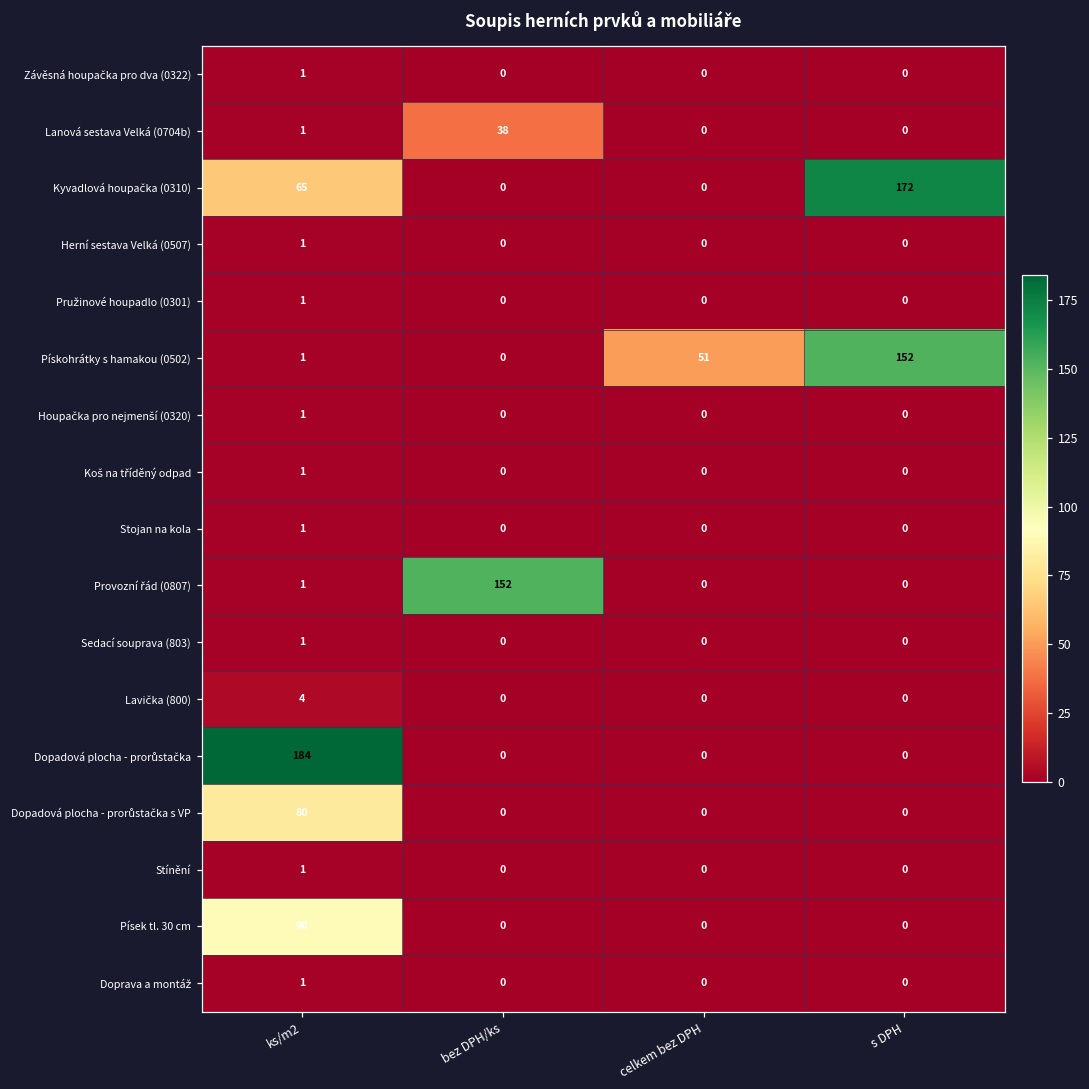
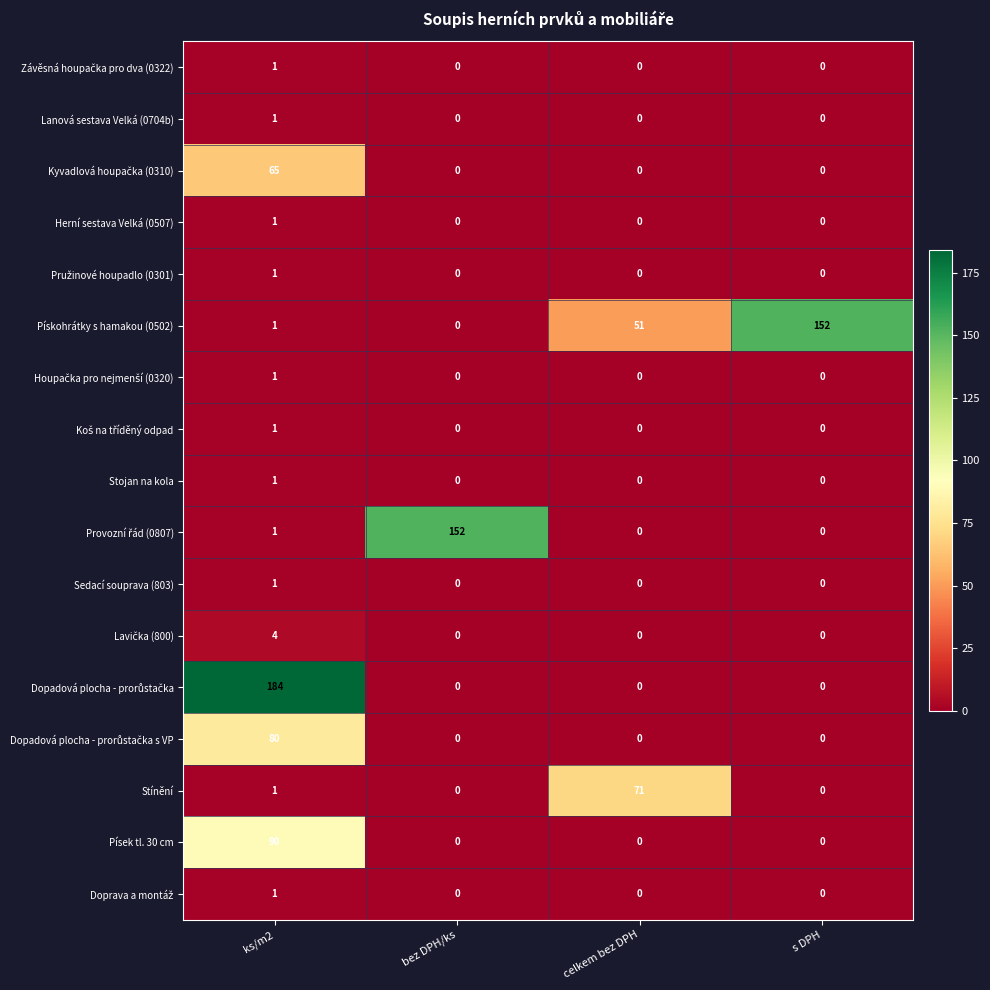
  {
    "Závěsná houpačka pro dva (0322)": {
      "ks/m2": 1,
      "bez DPH/ks": 0,
      "celkem bez DPH": 0,
      "s DPH": 0
    },
    "Lanová sestava Velká (0704b)": {
      "ks/m2": 1,
-     "bez DPH/ks": 38,
+     "bez DPH/ks": 0,
      "celkem bez DPH": 0,
      "s DPH": 0
    },
    "Kyvadlová houpačka (0310)": {
      "ks/m2": 65,
      "bez DPH/ks": 0,
      "celkem bez DPH": 0,
-     "s DPH": 172
+     "s DPH": 0
    },
    "Herní sestava Velká (0507)": {
      "ks/m2": 1,
      "bez DPH/ks": 0,
      "celkem bez DPH": 0,
      "s DPH": 0
    },
    "Pružinové houpadlo (0301)": {
      "ks/m2": 1,
      "bez DPH/ks": 0,
      "celkem bez DPH": 0,
      "s DPH": 0
    },
    "Pískohrátky s hamakou (0502)": {
      "ks/m2": 1,
      "bez DPH/ks": 0,
      "celkem bez DPH": 51,
      "s DPH": 152
    },
    "Houpačka pro nejmenší (0320)": {
      "ks/m2": 1,
      "bez DPH/ks": 0,
      "celkem bez DPH": 0,
      "s DPH": 0
    },
    "Koš na tříděný odpad": {
      "ks/m2": 1,
      "bez DPH/ks": 0,
      "celkem bez DPH": 0,
      "s DPH": 0
    },
    "Stojan na kola": {
      "ks/m2": 1,
      "bez DPH/ks": 0,
      "celkem bez DPH": 0,
      "s DPH": 0
    },
    "Provozní řád (0807)": {
      "ks/m2": 1,
      "bez DPH/ks": 152,
      "celkem bez DPH": 0,
      "s DPH": 0
    },
    "Sedací souprava (803)": {
      "ks/m2": 1,
      "bez DPH/ks": 0,
      "celkem bez DPH": 0,
      "s DPH": 0
    },
    "Lavička (800)": {
      "ks/m2": 4,
      "bez DPH/ks": 0,
      "celkem bez DPH": 0,
      "s DPH": 0
    },
    "Dopadová plocha - prorůstačka": {
      "ks/m2": 184,
      "bez DPH/ks": 0,
      "celkem bez DPH": 0,
      "s DPH": 0
    },
    "Dopadová plocha - prorůstačka s VP": {
      "ks/m2": 80,
      "bez DPH/ks": 0,
      "celkem bez DPH": 0,
      "s DPH": 0
    },
    "Stínění": {
      "ks/m2": 1,
      "bez DPH/ks": 0,
-     "celkem bez DPH": 0,
+     "celkem bez DPH": 71,
      "s DPH": 0
    },
    "Písek tl. 30 cm": {
      "ks/m2": 90,
      "bez DPH/ks": 0,
      "celkem bez DPH": 0,
      "s DPH": 0
    },
    "Doprava a montáž": {
      "ks/m2": 1,
      "bez DPH/ks": 0,
      "celkem bez DPH": 0,
      "s DPH": 0
    }
  }
